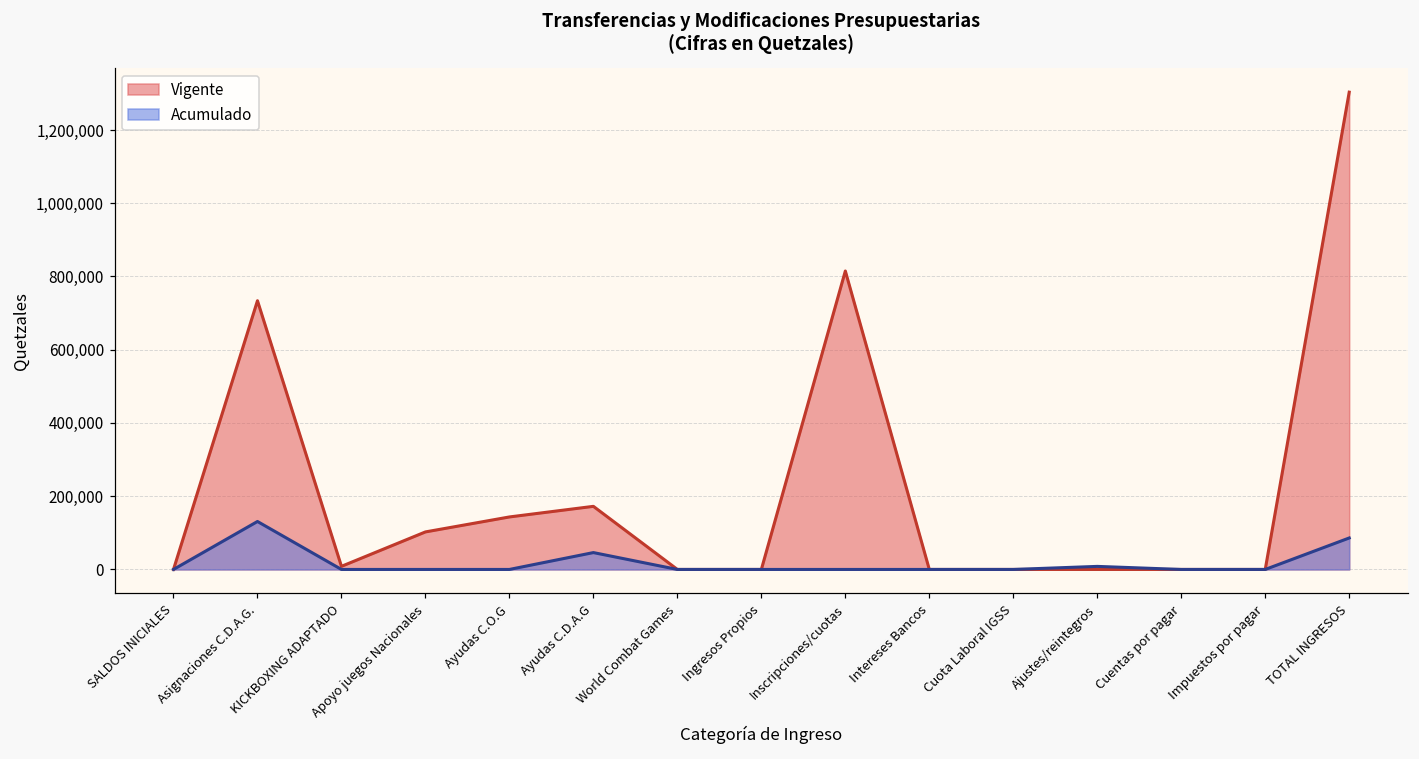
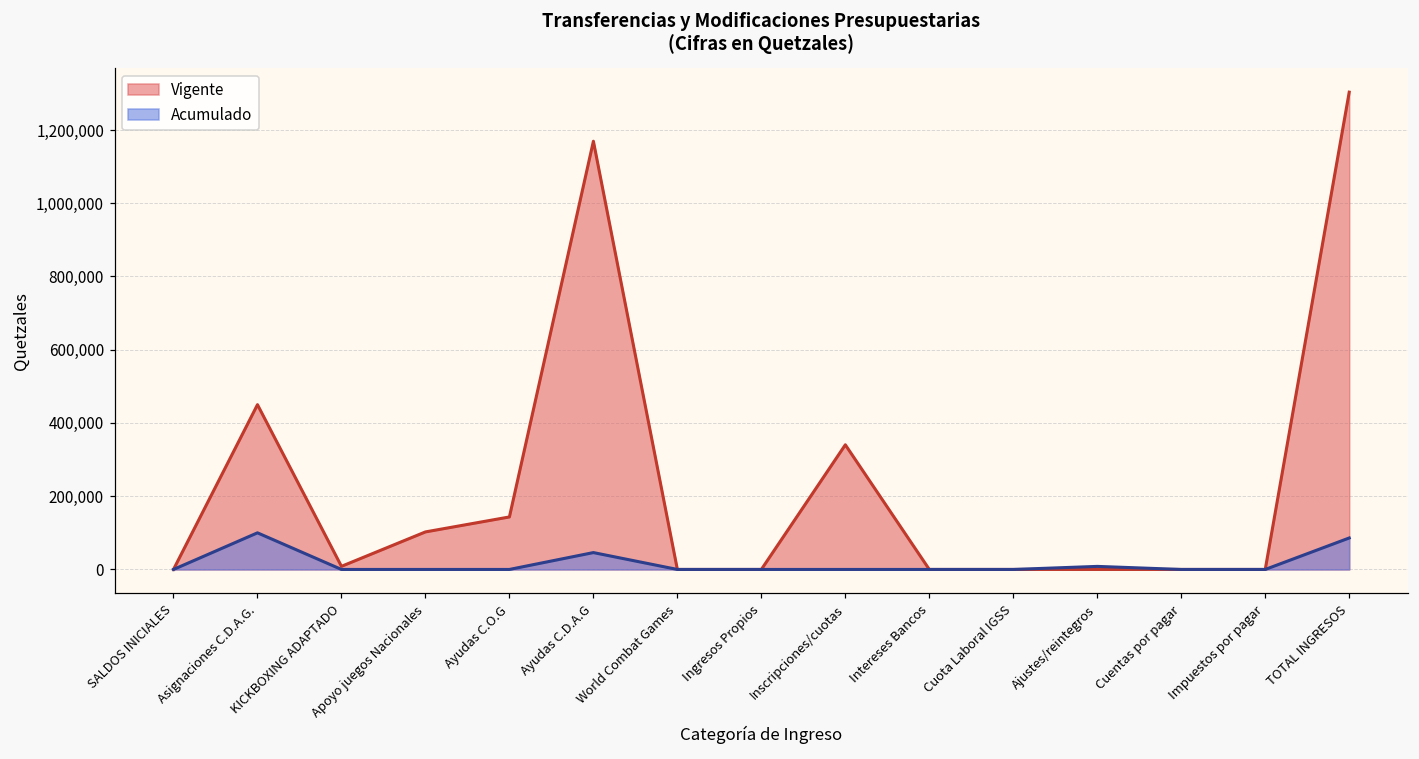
  {
    "Vigente": {
-     "Asignaciones C.D.A.G.": "730,000",
+     "Asignaciones C.D.A.G.": "450,000",
      "KICKBOXING ADAPTADO": "10,000",
      "Apoyo juegos Nacionales": "100,000",
      "Ayudas C.O.G": "140,000",
-     "Ayudas C.D.A.G": "170,000",
-     "Inscripciones/cuotas": "810,000",
+     "Ayudas C.D.A.G": "1,170,000",
+     "Inscripciones/cuotas": "340,000",
      "Ajustes/reintegros": "0",
      "TOTAL INGRESOS": "1,300,000"
    },
    "Acumulado": {
-     "Asignaciones C.D.A.G.": "130,000",
+     "Asignaciones C.D.A.G.": "100,000",
      "KICKBOXING ADAPTADO": "0",
      "Apoyo juegos Nacionales": "0",
      "Ayudas C.O.G": "0",
      "Ayudas C.D.A.G": "50,000",
      "Inscripciones/cuotas": "0",
      "Ajustes/reintegros": "10,000",
      "TOTAL INGRESOS": "90,000"
    }
  }
